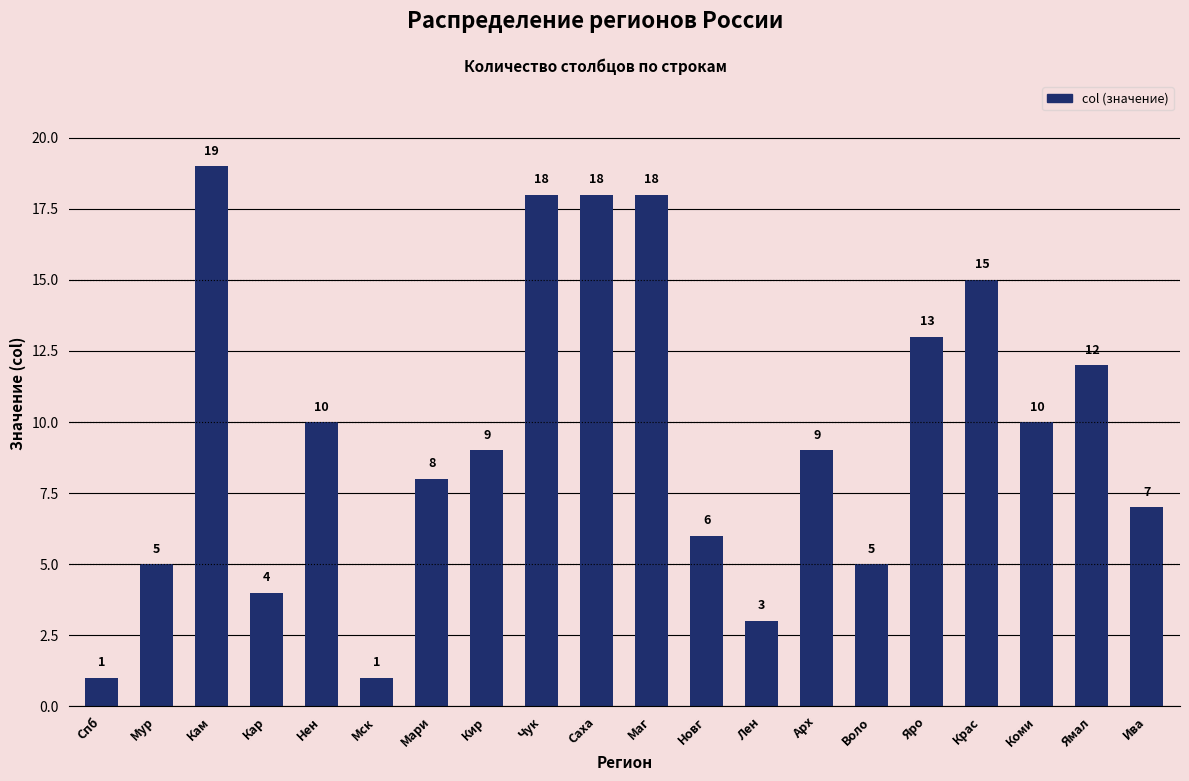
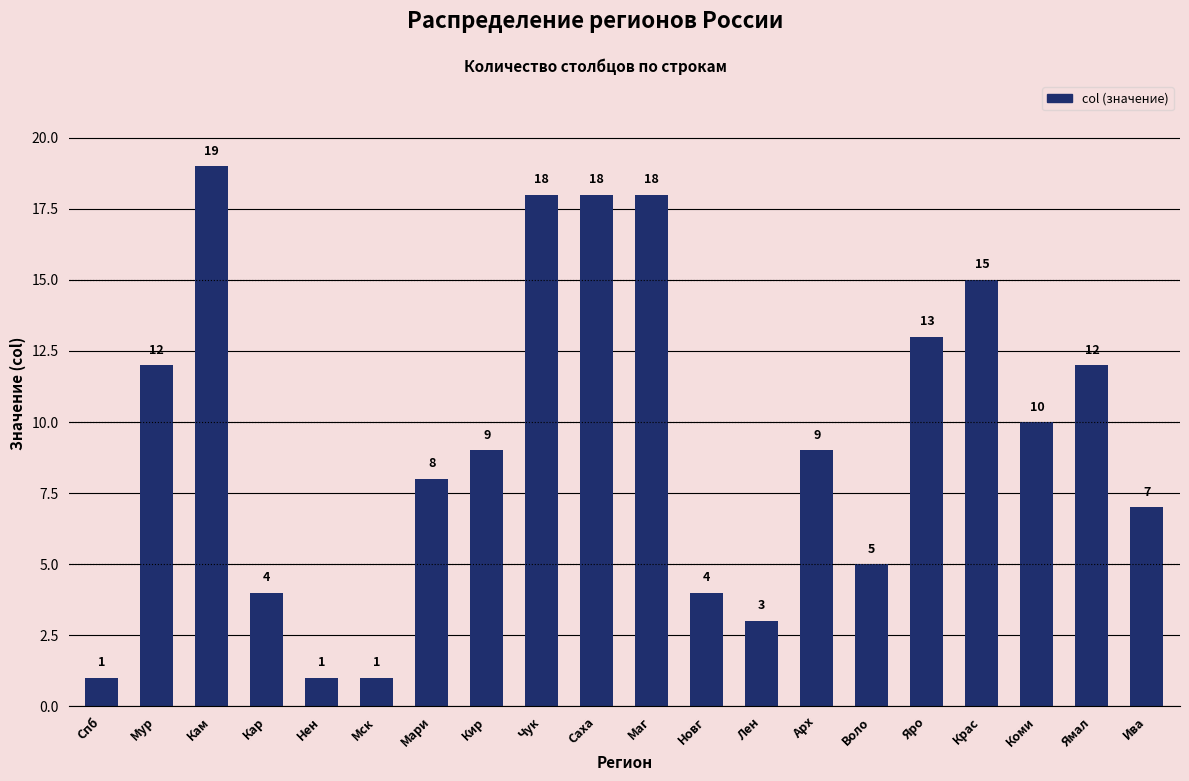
  {
    "Спб": 1,
-   "Мур": 5,
+   "Мур": 12,
    "Кам": 19,
    "Кар": 4,
-   "Нен": 10,
+   "Нен": 1,
    "Мск": 1,
    "Мари": 8,
    "Кир": 9,
    "Чук": 18,
    "Саха": 18,
    "Маг": 18,
-   "Новг": 6,
+   "Новг": 4,
    "Лен": 3,
    "Арх": 9,
    "Воло": 5,
    "Яро": 13,
    "Крас": 15,
    "Коми": 10,
    "Ямал": 12,
    "Ива": 7
  }
